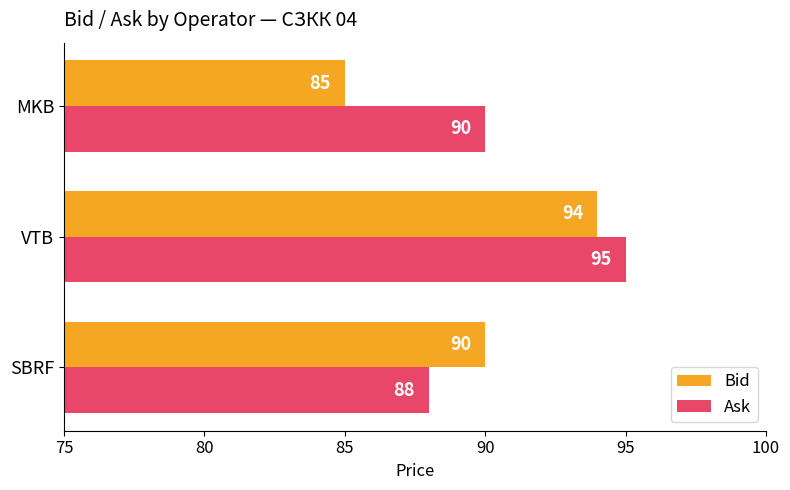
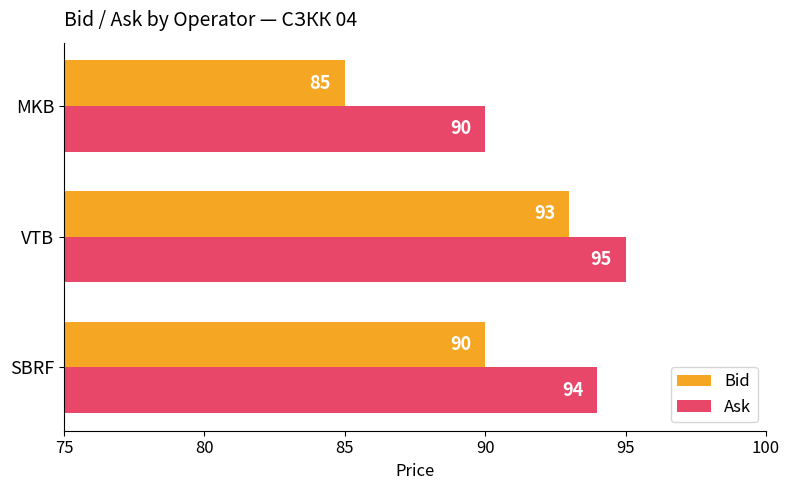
  {
    "Bid": {
      "MKB": 85,
-     "VTB": 94,
+     "VTB": 93,
      "SBRF": 90
    },
    "Ask": {
      "MKB": 90,
      "VTB": 95,
-     "SBRF": 88
+     "SBRF": 94
    }
  }
